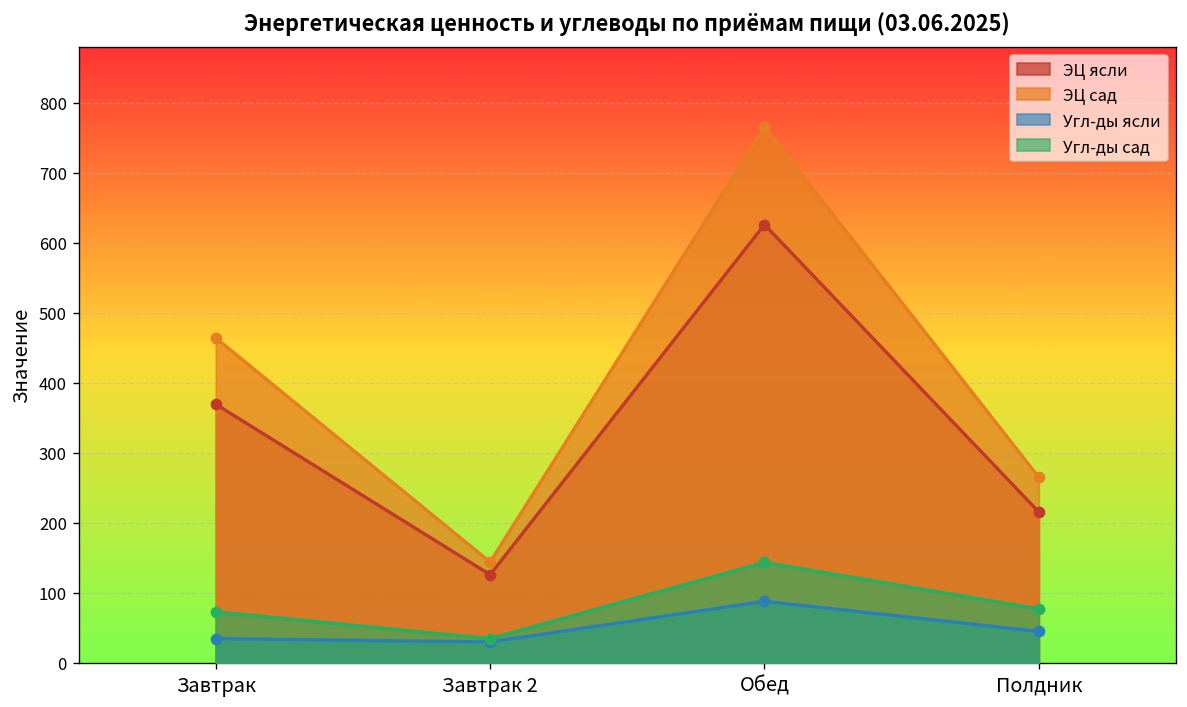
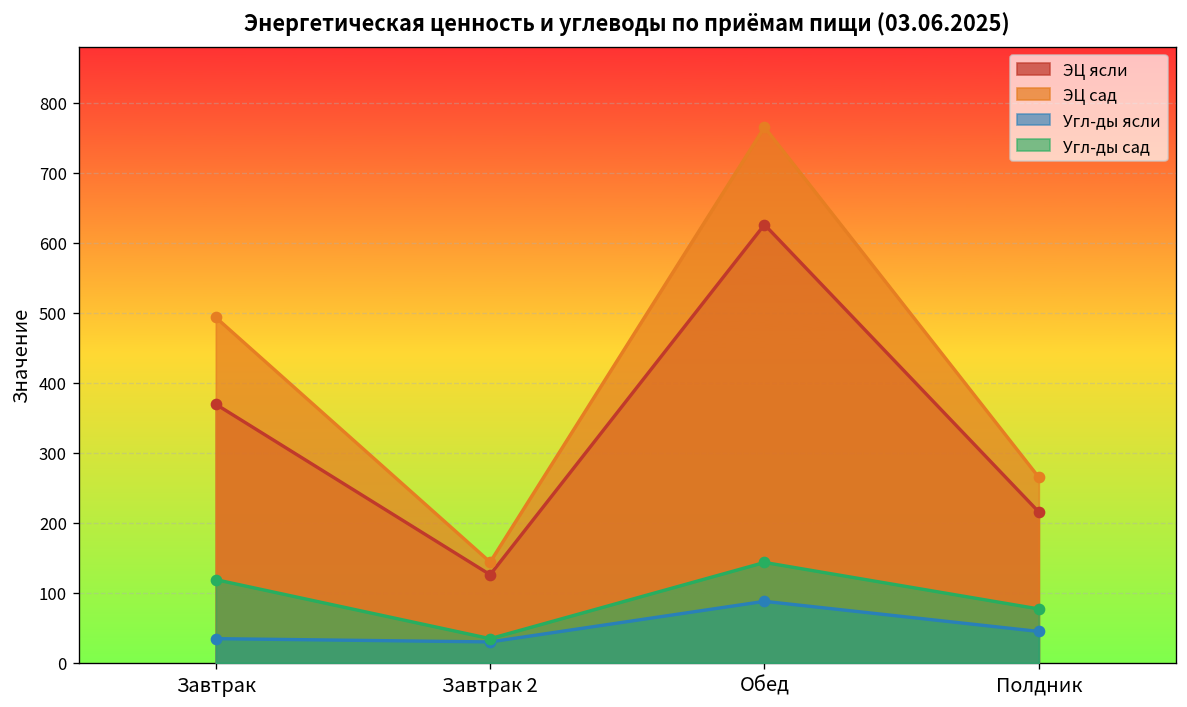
  {
    "ЭЦ ясли": {
      "Завтрак": 370,
      "Завтрак 2": 130,
      "Обед": 630,
      "Полдник": 220
    },
    "ЭЦ сад": {
-     "Завтрак": 460,
+     "Завтрак": 490,
      "Завтрак 2": 140,
      "Обед": 770,
      "Полдник": 270
    },
    "Угл-ды ясли": {
      "Завтрак": 30,
      "Завтрак 2": 30,
      "Обед": 90,
      "Полдник": 40
    },
    "Угл-ды сад": {
-     "Завтрак": 70,
+     "Завтрак": 120,
      "Завтрак 2": 30,
      "Обед": 140,
      "Полдник": 80
    }
  }
